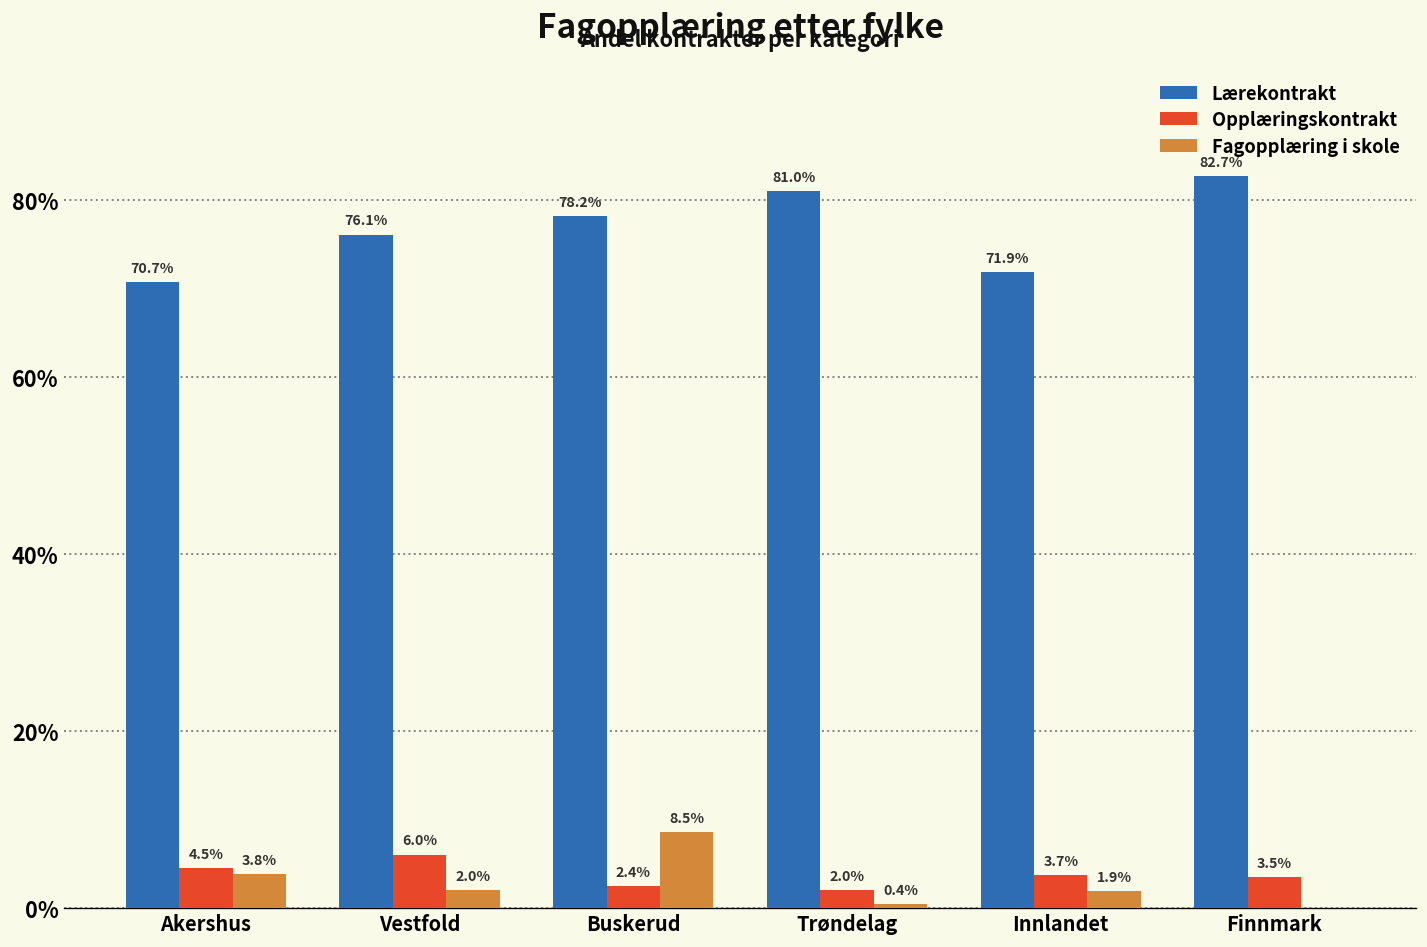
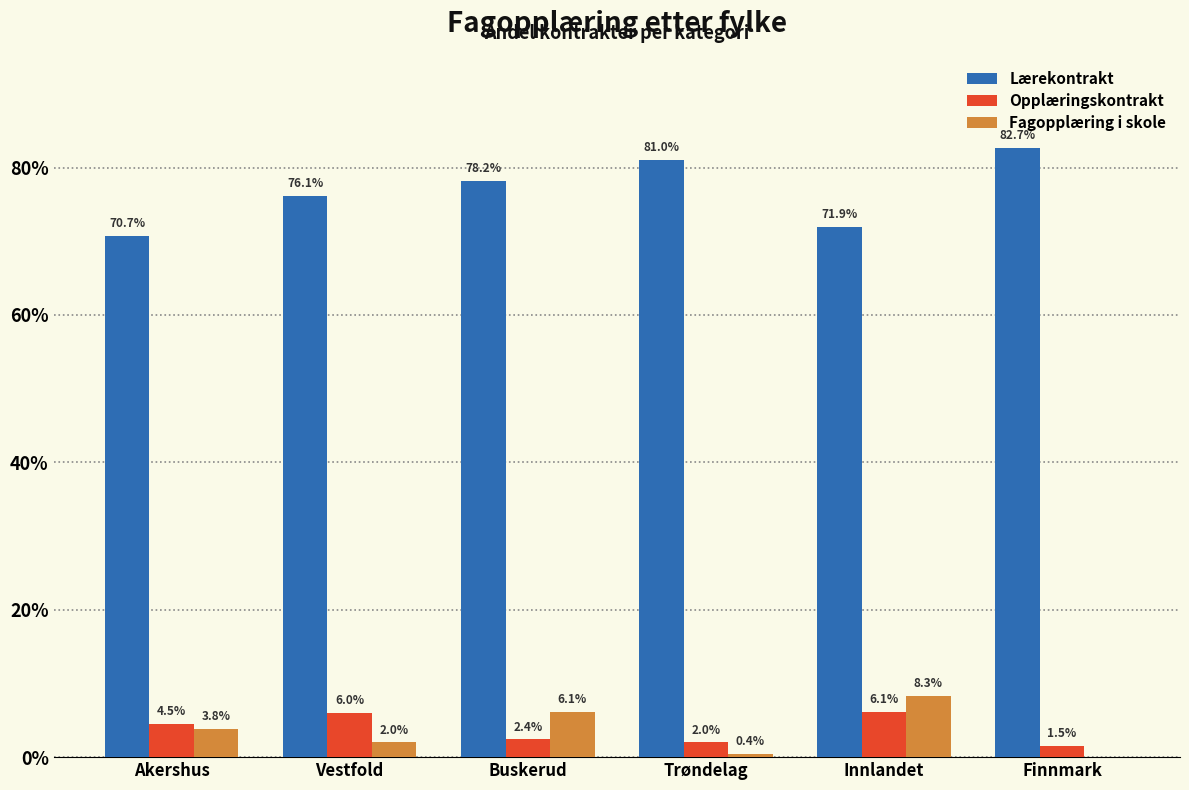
  {
    "Lærekontrakt": {
      "Akershus": "70.7%",
      "Vestfold": "76.1%",
      "Buskerud": "78.2%",
      "Trøndelag": "81.0%",
      "Innlandet": "71.9%",
      "Finnmark": "82.7%"
    },
    "Opplæringskontrakt": {
      "Akershus": "4.5%",
      "Vestfold": "6.0%",
      "Buskerud": "2.4%",
      "Trøndelag": "2.0%",
-     "Innlandet": "3.7%",
-     "Finnmark": "3.5%"
+     "Innlandet": "6.1%",
+     "Finnmark": "1.5%"
    },
    "Fagopplæring i skole": {
      "Akershus": "3.8%",
      "Vestfold": "2.0%",
-     "Buskerud": "8.5%",
+     "Buskerud": "6.1%",
      "Trøndelag": "0.4%",
-     "Innlandet": "1.9%"
+     "Innlandet": "8.3%"
    }
  }
